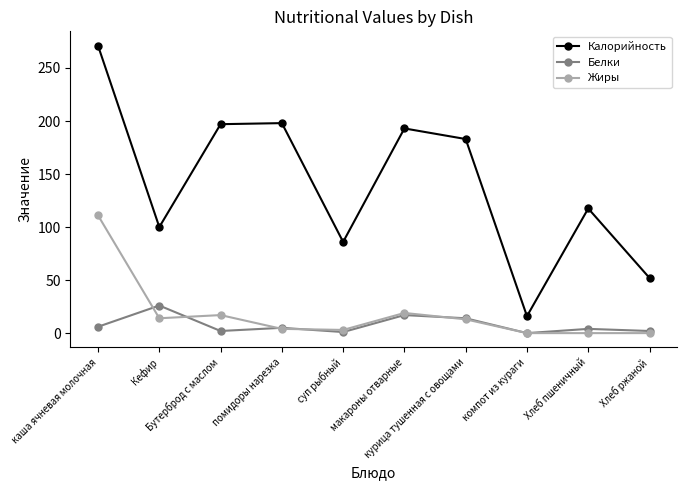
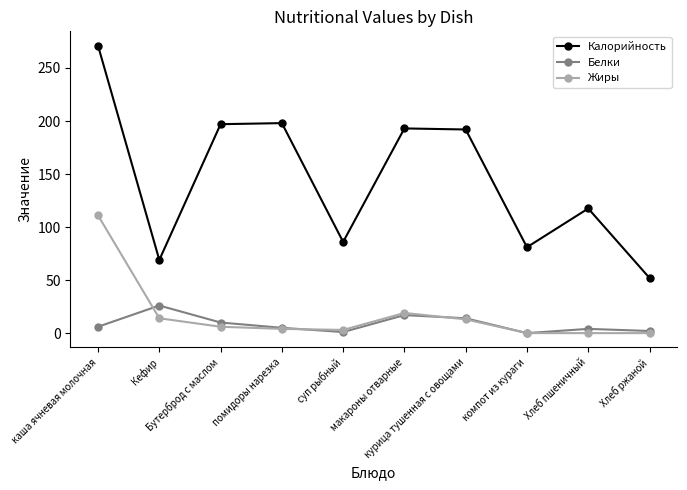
  {
    "Калорийность": {
      "каша ячневая молочная": 271,
-     "Кефир": 100,
+     "Кефир": 69,
      "Бутерброд с маслом": 197,
      "помидоры нарезка": 198,
      "суп рыбный": 86,
      "макароны отварные": 193,
-     "курица тушенная с овощами": 183,
-     "компот из кураги": 16,
+     "курица тушенная с овощами": 192,
+     "компот из кураги": 81,
      "Хлеб пшеничный": 118,
      "Хлеб ржаной": 52
    },
    "Белки": {
      "каша ячневая молочная": 6,
      "Кефир": 26,
-     "Бутерброд с маслом": 2,
+     "Бутерброд с маслом": 10,
      "Хлеб пшеничный": 4
    },
    "Жиры": {
      "каша ячневая молочная": 111,
      "Кефир": 14,
-     "Бутерброд с маслом": 17,
+     "Бутерброд с маслом": 6,
      "Хлеб пшеничный": 0
    }
  }
